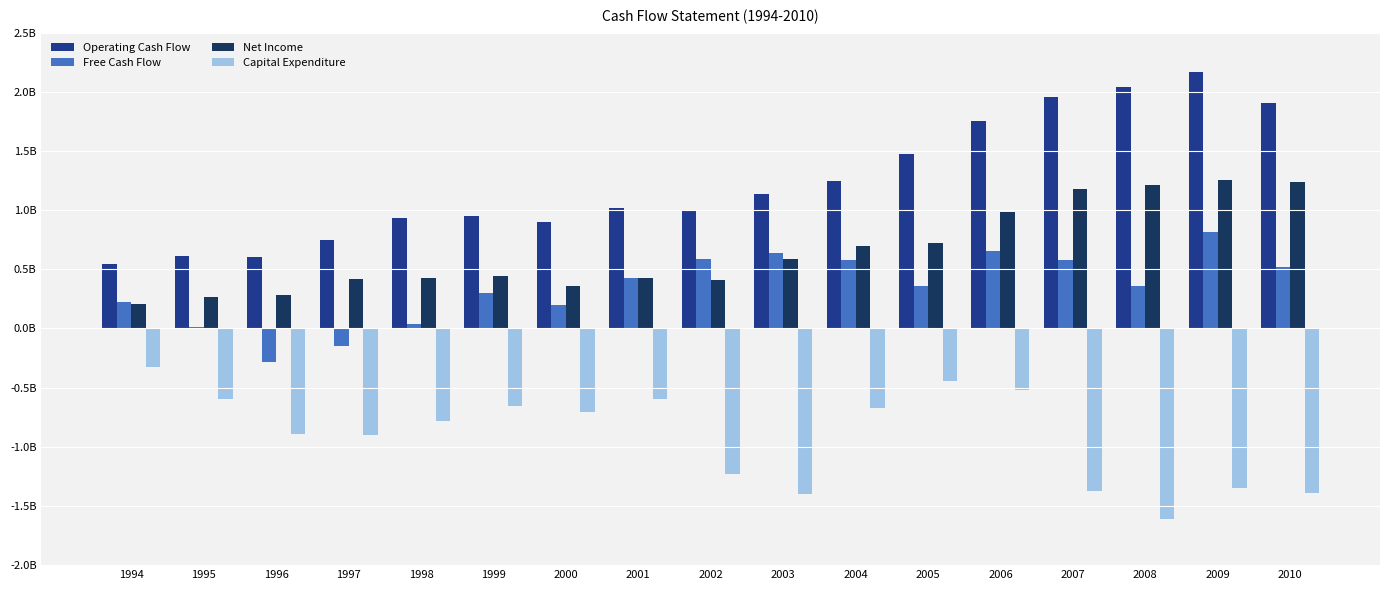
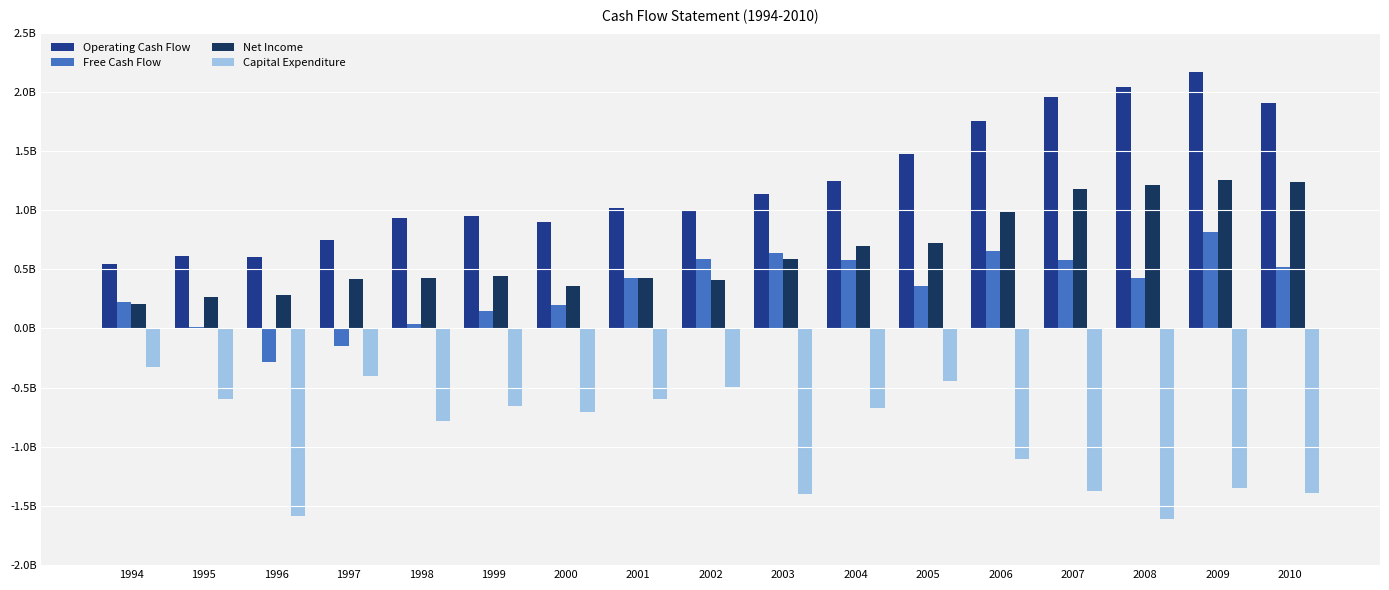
  {
    "Free Cash Flow": {
      "1994": 220000000,
      "1996": -290000000,
      "1997": -150000000,
      "1998": 40000000,
-     "1999": 300000000,
+     "1999": 140000000,
      "2000": 200000000,
      "2001": 430000000,
      "2002": 590000000,
      "2003": 630000000,
      "2004": 580000000,
      "2005": 360000000,
      "2006": 650000000,
      "2007": 580000000,
-     "2008": 360000000,
+     "2008": 430000000,
      "2009": 820000000,
      "2010": 520000000
    },
    "Capital Expenditure": {
      "1994": -330000000,
      "1995": -600000000,
-     "1996": -890000000,
-     "1997": -900000000,
+     "1996": -1580000000,
+     "1997": -410000000,
      "1998": -780000000,
      "1999": -650000000,
      "2000": -700000000,
      "2001": -600000000,
-     "2002": -1230000000,
+     "2002": -500000000,
      "2003": -1400000000,
      "2004": -670000000,
      "2005": -450000000,
-     "2006": -520000000,
+     "2006": -1100000000,
      "2007": -1380000000,
      "2008": -1610000000,
      "2009": -1350000000,
      "2010": -1390000000
    }
  }
